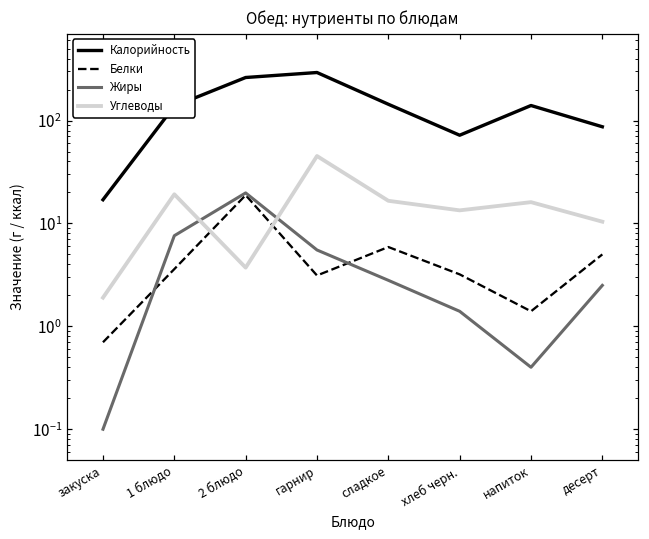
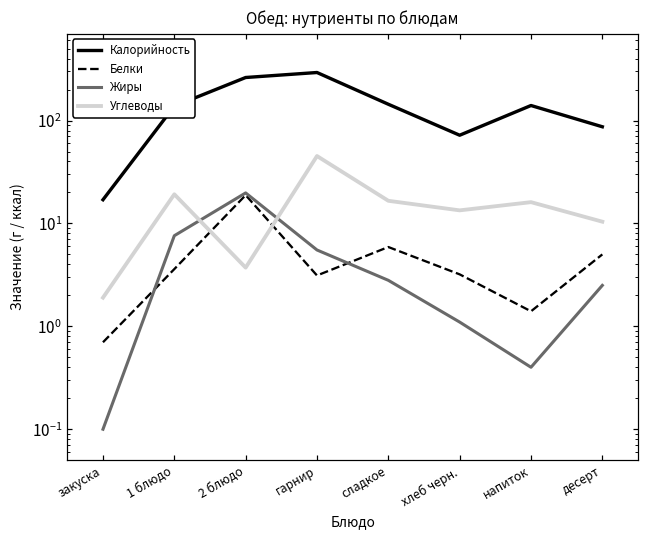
  {
    "Жиры": {
      "закуска": 0.1,
      "1 блюдо": 8,
      "гарнир": 6,
      "сладкое": 2.8,
-     "хлеб черн.": 1.4,
+     "хлеб черн.": 1.1,
      "напиток": 0.4,
      "десерт": 2.5
    },
    "Углеводы": {
      "закуска": 1.9,
      "1 блюдо": 19,
      "2 блюдо": 3.7,
      "гарнир": 50,
      "сладкое": 17,
      "хлеб черн.": 13,
      "напиток": 16,
      "десерт": 10
    }
  }
